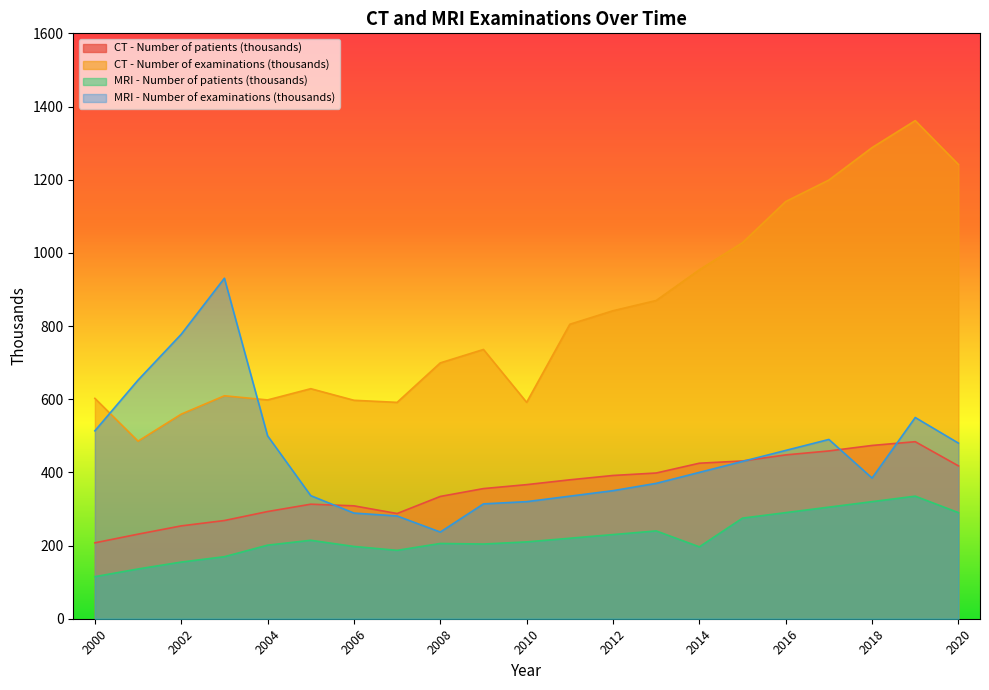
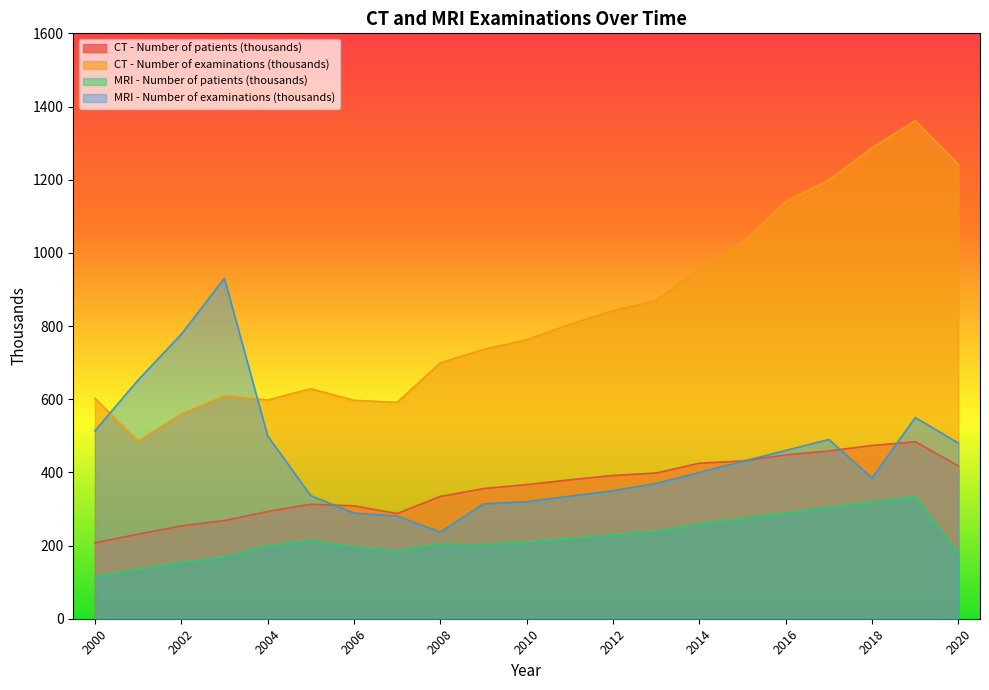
  {
    "CT - Number of patients (thousands)": {
      "2000": 210,
      "2002": 250,
      "2004": 290,
      "2006": 310,
      "2008": 330,
      "2010": 370,
      "2012": 390,
      "2014": 430,
      "2016": 450,
      "2018": 470,
      "2020": 420
    },
    "CT - Number of examinations (thousands)": {
      "2000": 600,
      "2002": 560,
      "2004": 600,
      "2006": 600,
      "2008": 700,
-     "2010": 590,
+     "2010": 760,
      "2012": 840,
      "2014": 950,
      "2016": 1140,
      "2018": 1290,
      "2020": 1240
    },
    "MRI - Number of patients (thousands)": {
      "2000": 110,
      "2002": 150,
      "2004": 200,
      "2006": 200,
      "2008": 210,
      "2010": 210,
      "2012": 230,
-     "2014": 200,
+     "2014": 260,
      "2016": 290,
      "2018": 320,
-     "2020": 290
+     "2020": 180
    },
    "MRI - Number of examinations (thousands)": {
      "2000": 510,
      "2002": 780,
      "2004": 500,
      "2006": 290,
      "2008": 240,
      "2010": 320,
      "2012": 350,
      "2014": 400,
      "2016": 460,
      "2018": 380,
      "2020": 480
    }
  }
